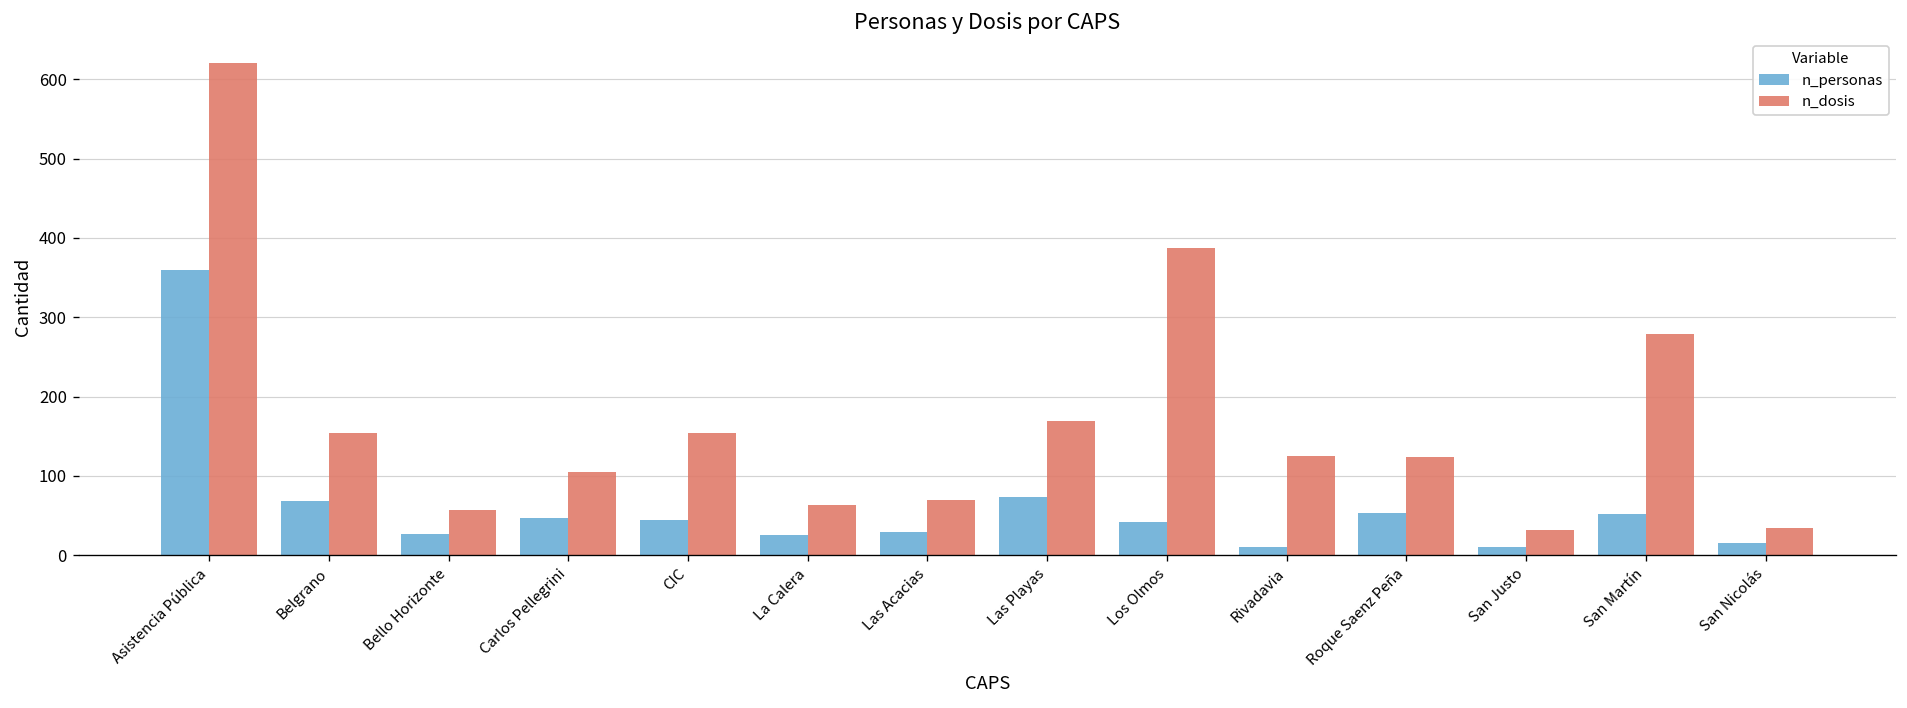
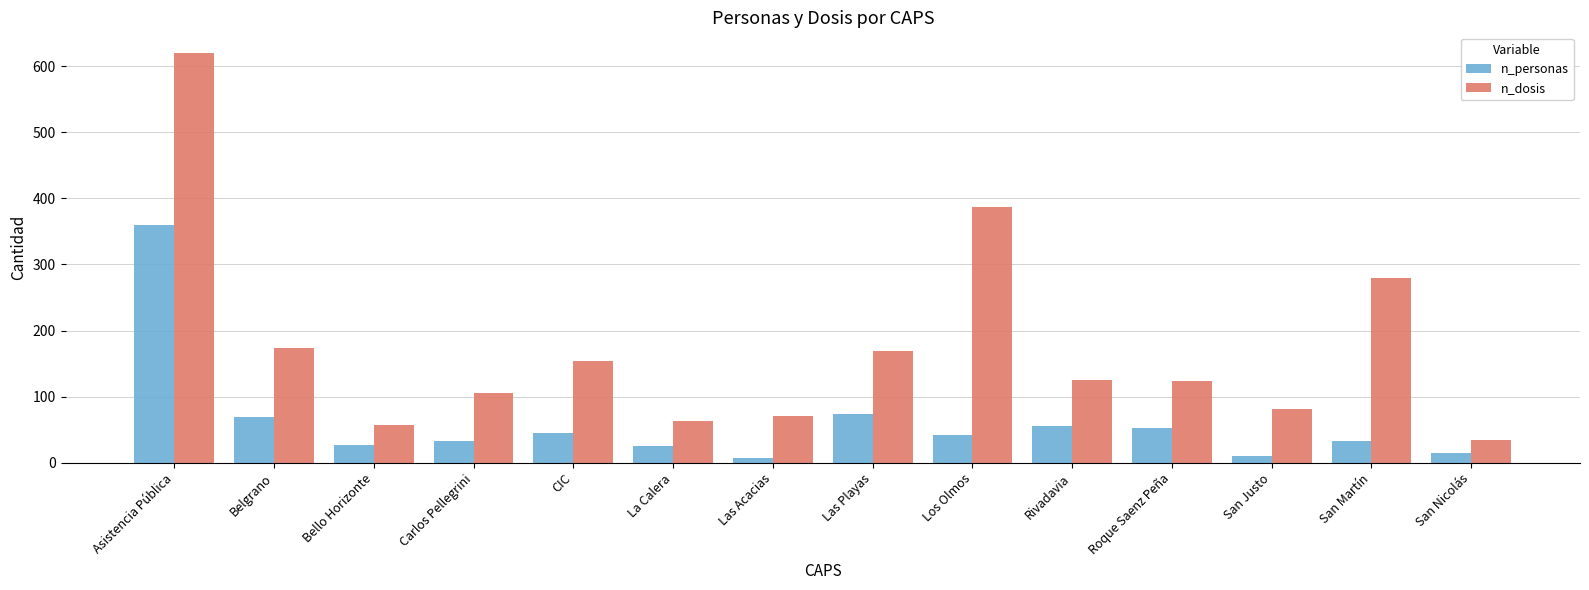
  {
    "n_personas": {
      "Asistencia Pública": 360,
      "Belgrano": 70,
      "Bello Horizonte": 30,
-     "Carlos Pellegrini": 50,
+     "Carlos Pellegrini": 30,
      "CIC": 50,
      "La Calera": 30,
-     "Las Acacias": 30,
+     "Las Acacias": 10,
      "Las Playas": 70,
      "Los Olmos": 40,
-     "Rivadavia": 10,
+     "Rivadavia": 60,
      "Roque Saenz Peña": 50,
      "San Justo": 10,
-     "San Martín": 50,
+     "San Martín": 30,
      "San Nicolás": 20
    },
    "n_dosis": {
      "Asistencia Pública": 620,
-     "Belgrano": 150,
+     "Belgrano": 170,
      "Bello Horizonte": 60,
      "Carlos Pellegrini": 110,
      "CIC": 150,
      "La Calera": 60,
      "Las Acacias": 70,
      "Las Playas": 170,
      "Los Olmos": 390,
      "Rivadavia": 130,
      "Roque Saenz Peña": 120,
-     "San Justo": 30,
+     "San Justo": 80,
      "San Martín": 280,
      "San Nicolás": 30
    }
  }
